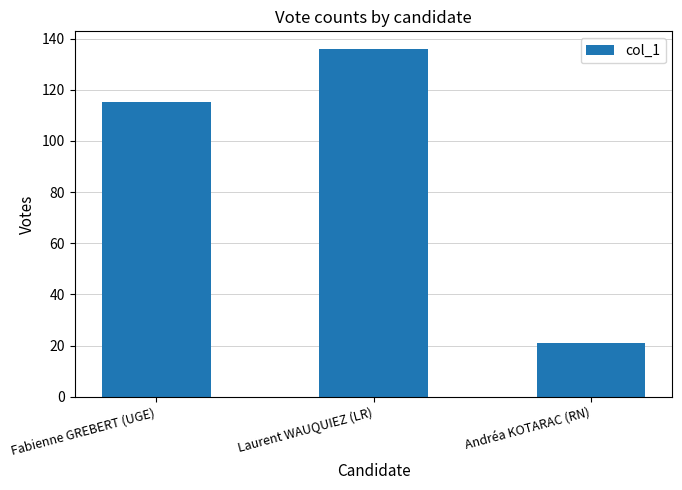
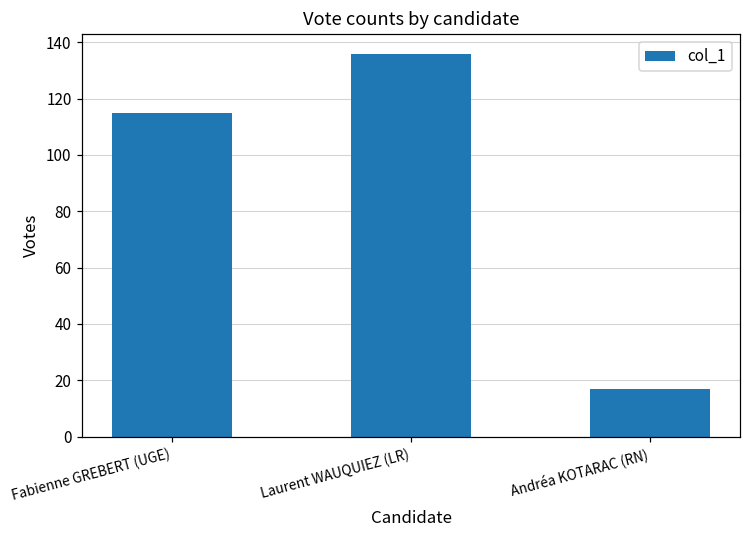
  {
    "Fabienne GREBERT (UGE)": 115,
    "Laurent WAUQUIEZ (LR)": 136,
-   "Andréa KOTARAC (RN)": 21
+   "Andréa KOTARAC (RN)": 17
  }
